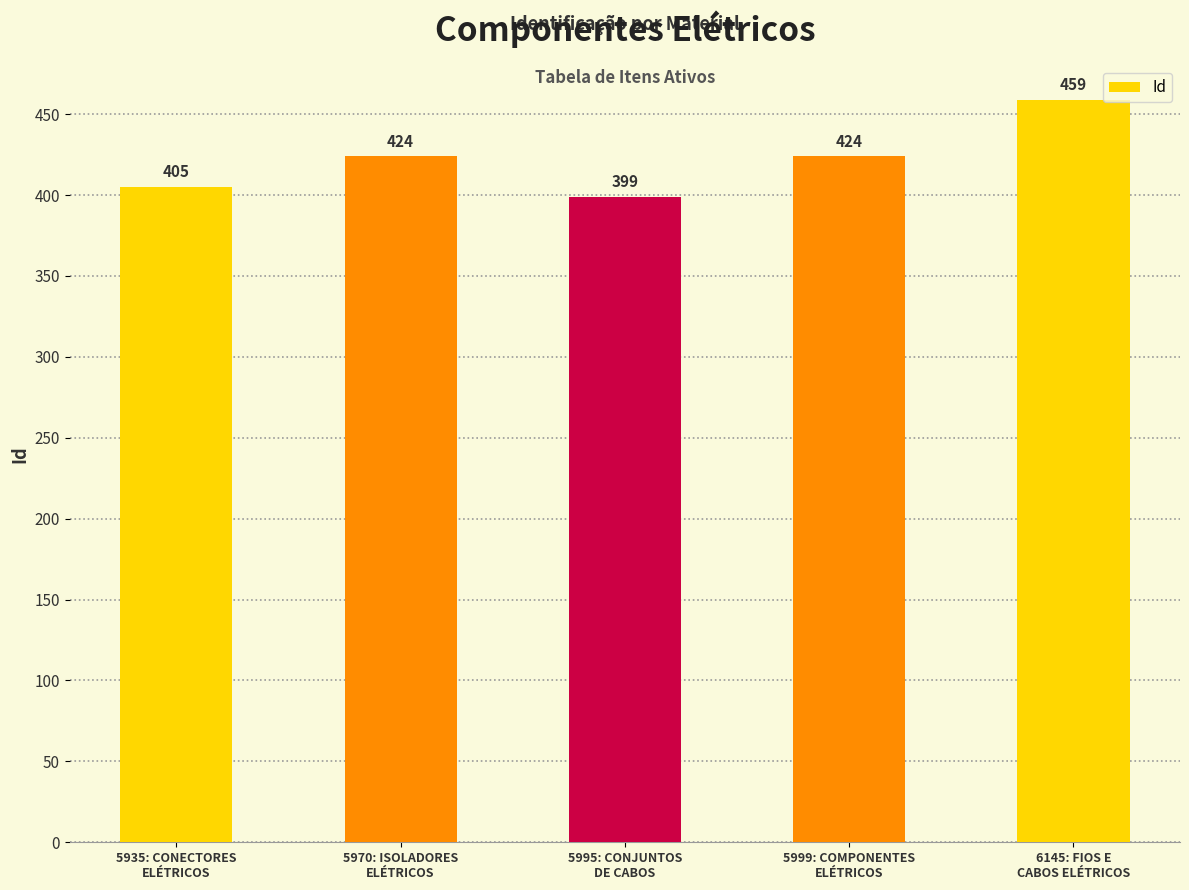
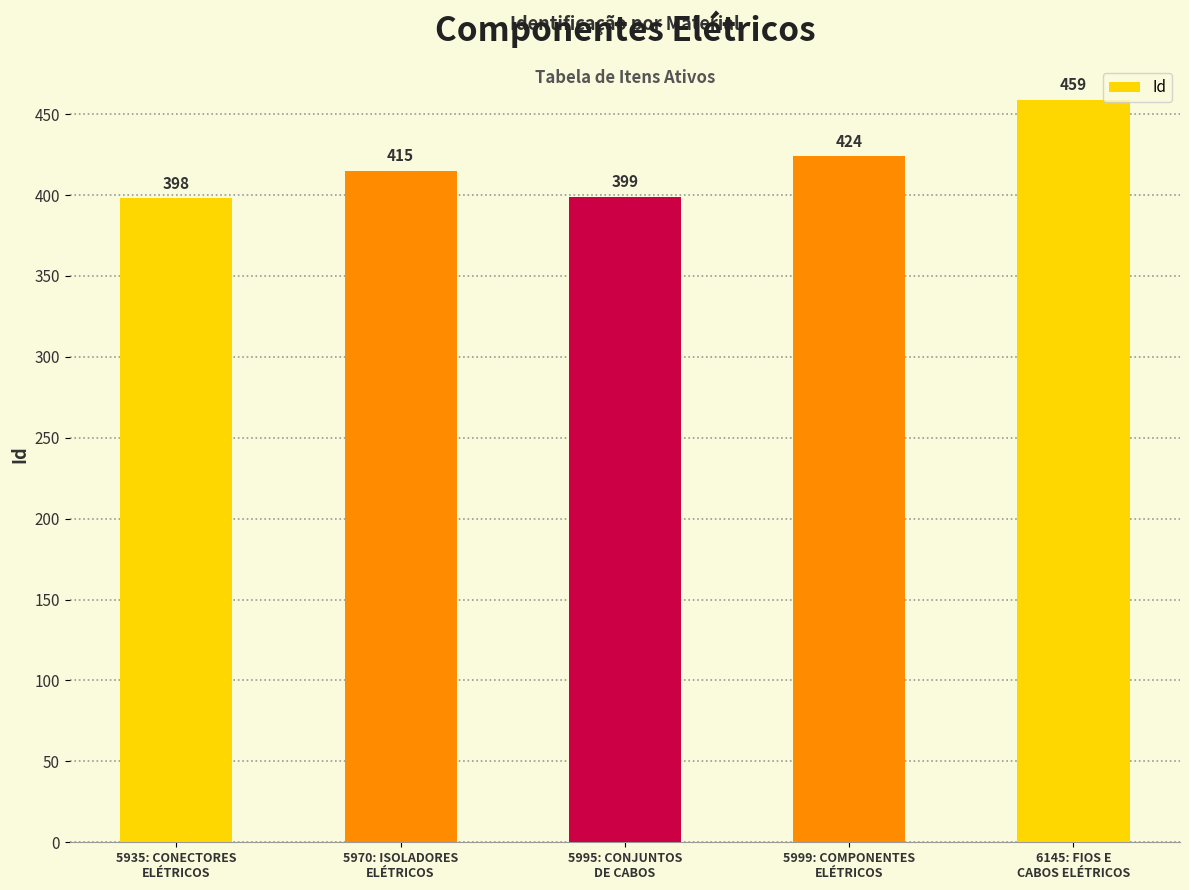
  {
-   "5935: CONECTORES ELÉTRICOS": 405,
-   "5970: ISOLADORES ELÉTRICOS": 424,
+   "5935: CONECTORES ELÉTRICOS": 398,
+   "5970: ISOLADORES ELÉTRICOS": 415,
    "5995: CONJUNTOS DE CABOS": 399,
    "5999: COMPONENTES ELÉTRICOS": 424,
    "6145: FIOS E CABOS ELÉTRICOS": 459
  }
